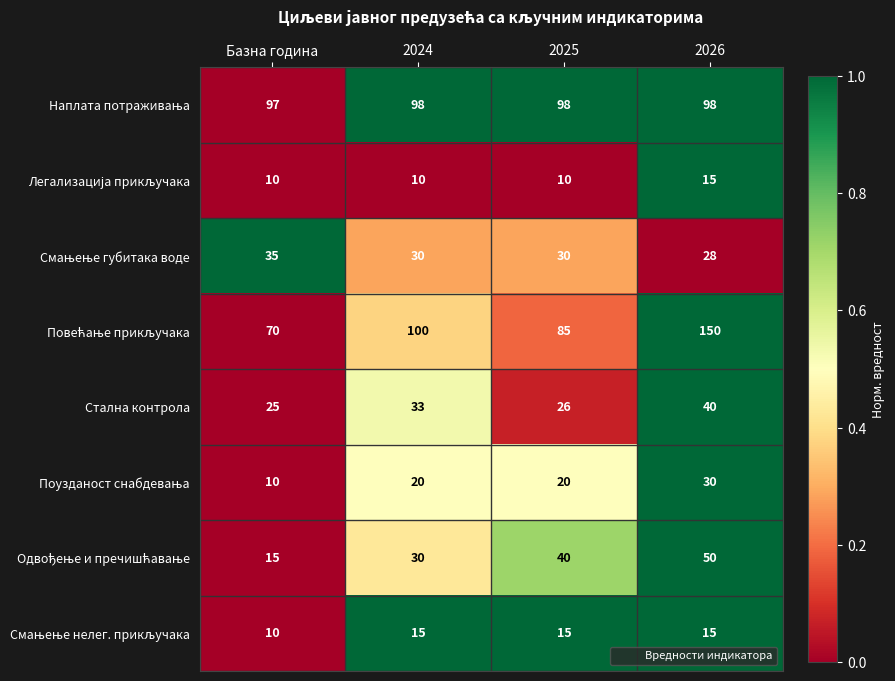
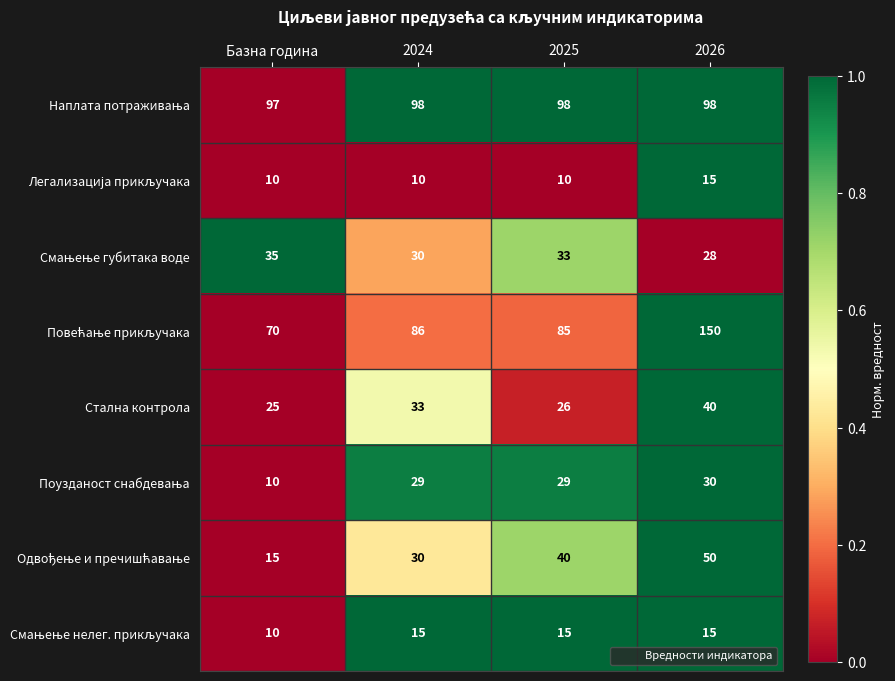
  {
    "Наплата потраживања": {
      "Базна година": 97,
      "2024": 98,
      "2025": 98,
      "2026": 98
    },
    "Легализација прикључака": {
      "Базна година": 10,
      "2024": 10,
      "2025": 10,
      "2026": 15
    },
    "Смањење губитака воде": {
      "Базна година": 35,
      "2024": 30,
-     "2025": 30,
+     "2025": 33,
      "2026": 28
    },
    "Повећање прикључака": {
      "Базна година": 70,
-     "2024": 100,
+     "2024": 86,
      "2025": 85,
      "2026": 150
    },
    "Стална контрола": {
      "Базна година": 25,
      "2024": 33,
      "2025": 26,
      "2026": 40
    },
    "Поузданост снабдевања": {
      "Базна година": 10,
-     "2024": 20,
-     "2025": 20,
+     "2024": 29,
+     "2025": 29,
      "2026": 30
    },
    "Одвођење и пречишћавање": {
      "Базна година": 15,
      "2024": 30,
      "2025": 40,
      "2026": 50
    },
    "Смањење нелег. прикључака": {
      "Базна година": 10,
      "2024": 15,
      "2025": 15,
      "2026": 15
    }
  }
